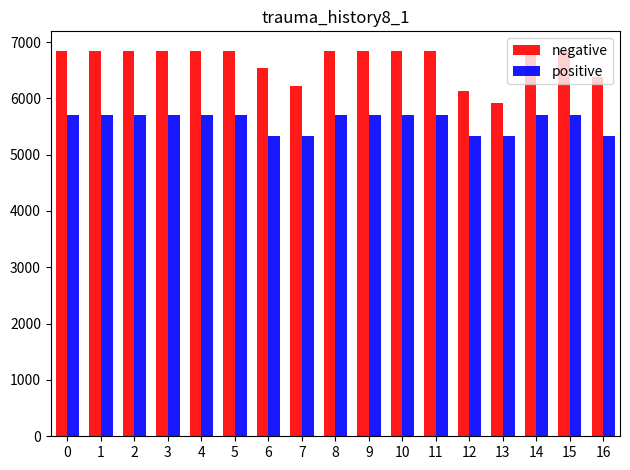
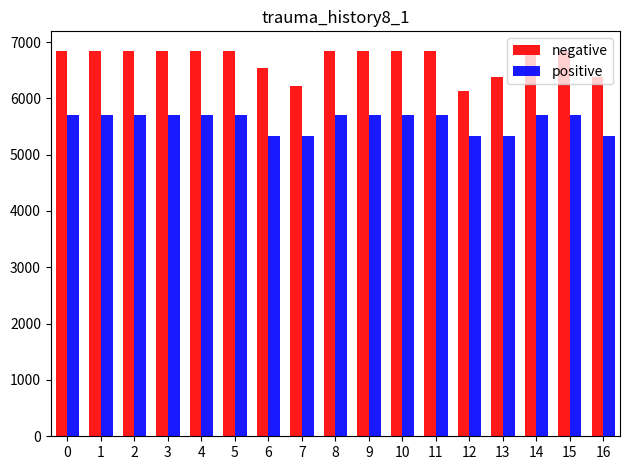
  {
    "negative": {
      "0": 6800,
      "1": 6800,
      "2": 6800,
      "3": 6800,
      "4": 6800,
      "5": 6800,
      "6": 6500,
      "7": 6200,
      "8": 6800,
      "9": 6800,
      "10": 6800,
      "11": 6800,
      "12": 6100,
-     "13": 5900
+     "13": 6400
    },
    "positive": {
      "0": 5700,
      "1": 5700,
      "2": 5700,
      "3": 5700,
      "4": 5700,
      "5": 5700,
      "6": 5300,
      "7": 5300,
      "8": 5700,
      "9": 5700,
      "10": 5700,
      "11": 5700,
      "12": 5300,
      "13": 5300,
      "14": 5700,
      "15": 5700,
      "16": 5300
    }
  }
